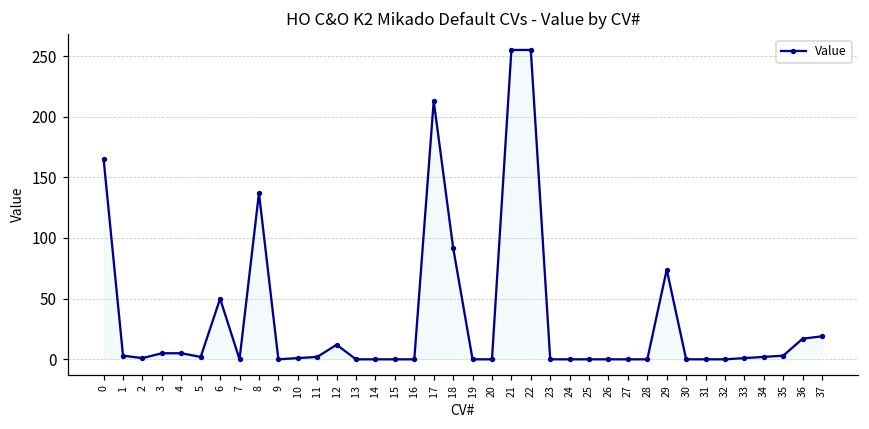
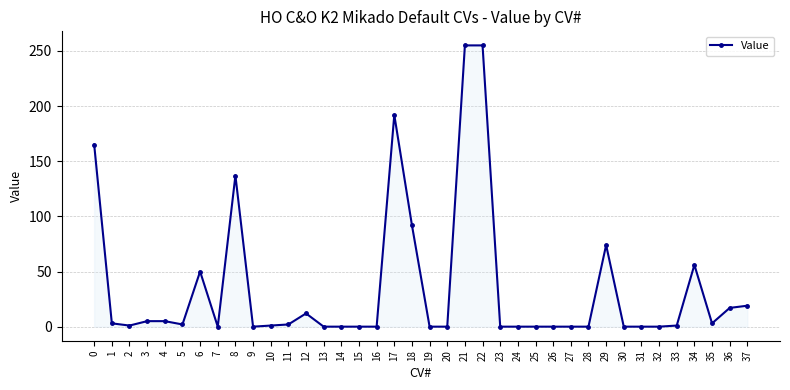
  {
    "0": 165,
    "1": 3,
    "2": 1,
    "3": 5,
    "4": 5,
    "5": 2,
    "6": 50,
    "7": 0,
    "8": 137,
    "9": 0,
    "10": 1,
    "11": 2,
    "12": 12,
    "13": 0,
    "14": 0,
    "15": 0,
    "16": 0,
-   "17": 213,
+   "17": 192,
    "18": 92,
    "19": 0,
    "20": 0,
    "21": 255,
    "22": 255,
    "23": 0,
    "24": 0,
    "25": 0,
    "26": 0,
    "27": 0,
    "28": 0,
    "29": 74,
    "30": 0,
    "31": 0,
    "32": 0,
    "33": 1,
-   "34": 2,
+   "34": 56,
    "35": 3,
    "36": 17,
    "37": 19
  }
